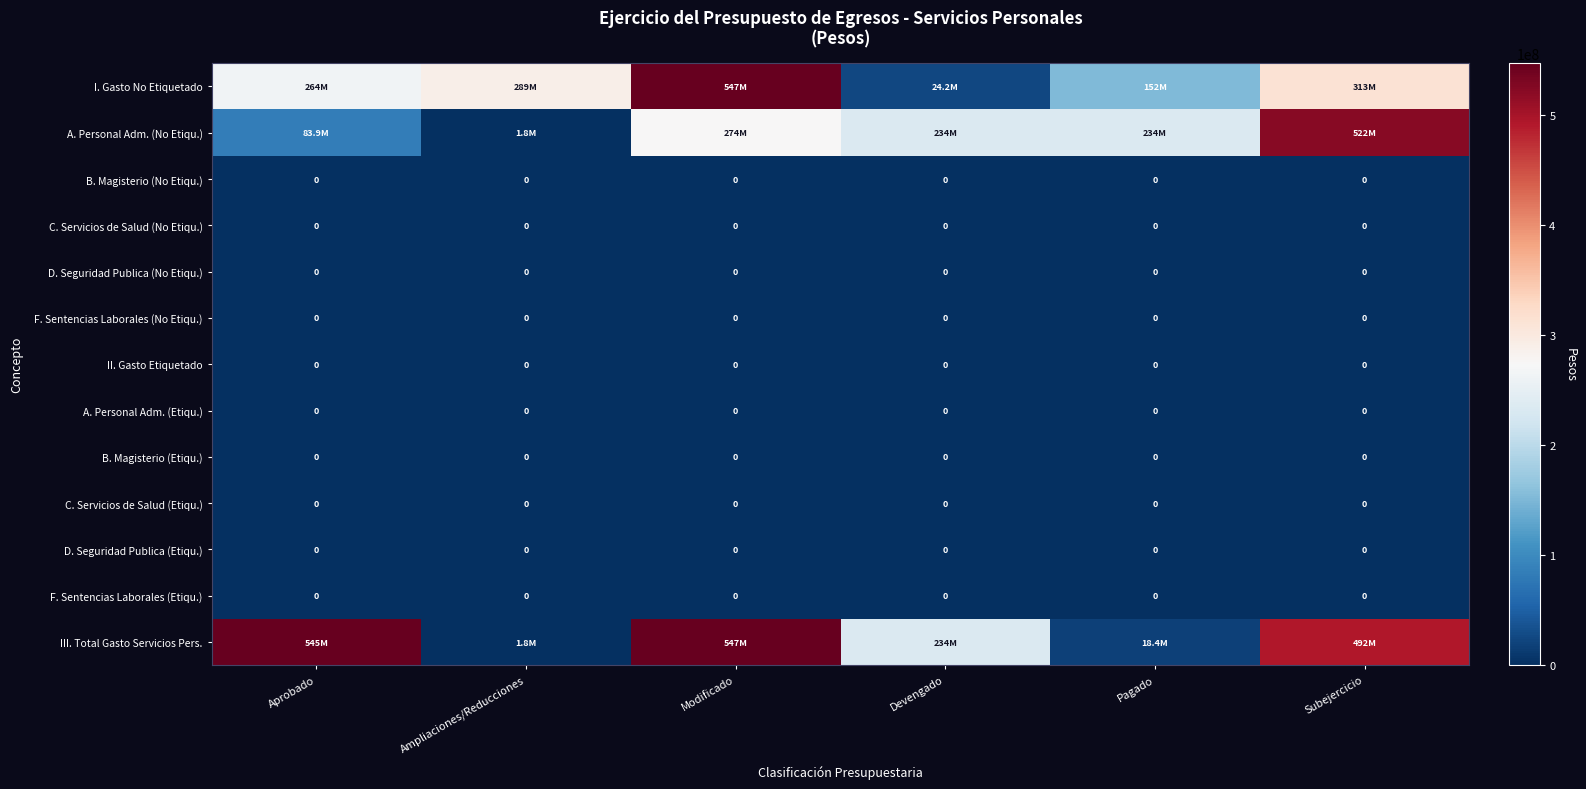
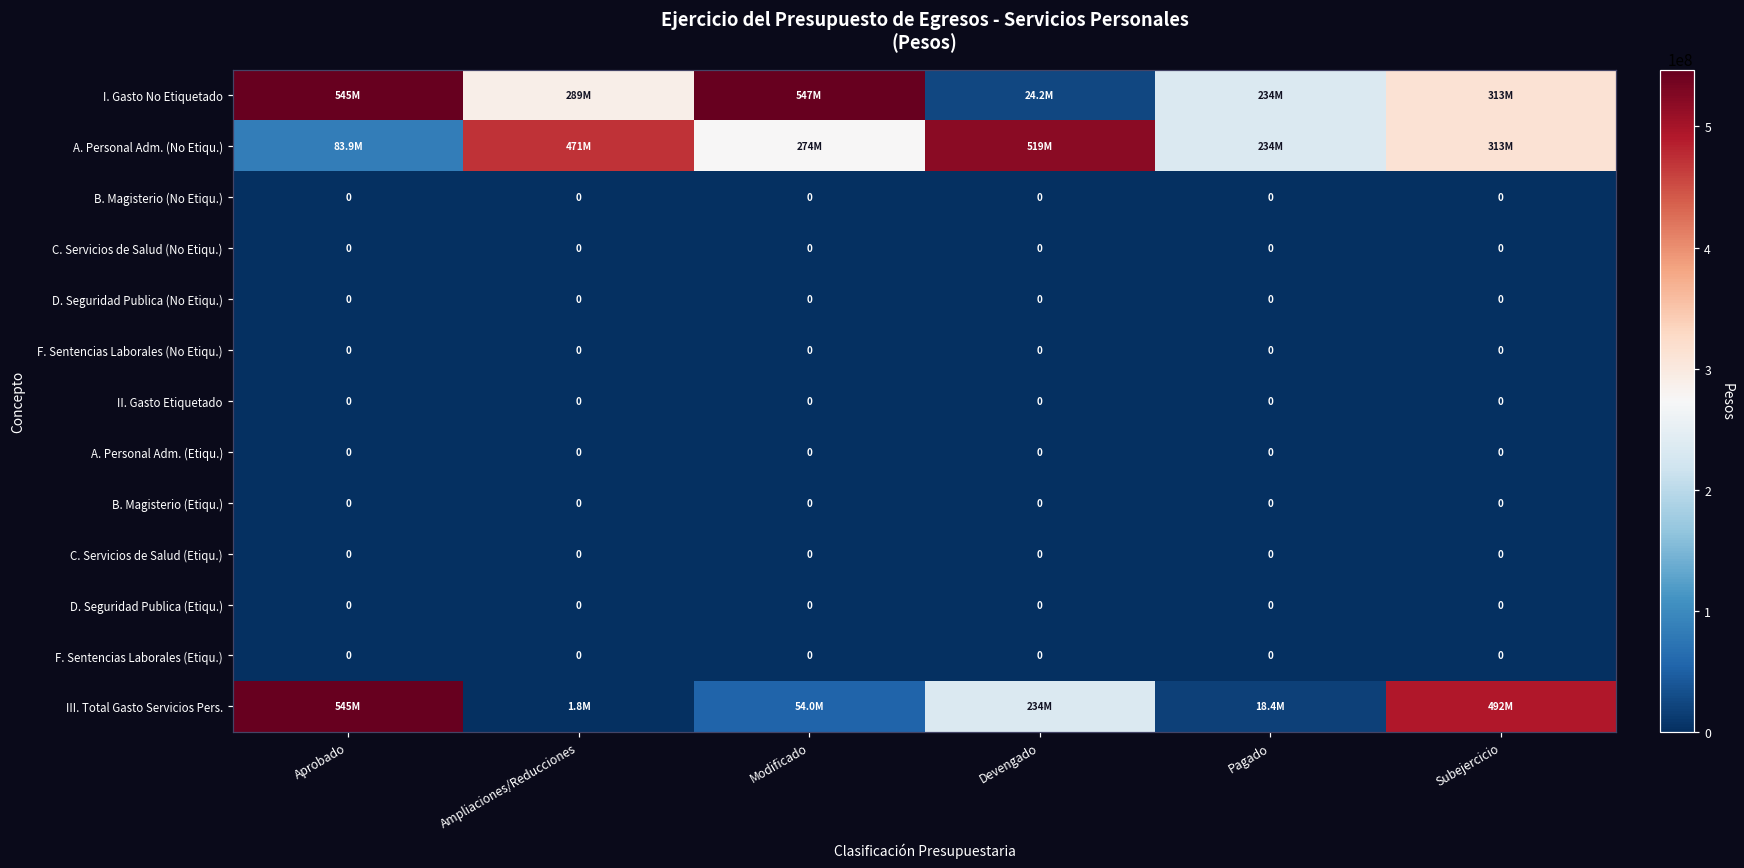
  {
    "I. Gasto No Etiquetado": {
-     "Aprobado": "264M",
+     "Aprobado": "545M",
      "Ampliaciones/Reducciones": "289M",
      "Modificado": "547M",
      "Devengado": "24.2M",
-     "Pagado": "152M",
+     "Pagado": "234M",
      "Subejercicio": "313M"
    },
    "A. Personal Adm. (No Etiqu.)": {
      "Aprobado": "83.9M",
-     "Ampliaciones/Reducciones": "1.8M",
+     "Ampliaciones/Reducciones": "471M",
      "Modificado": "274M",
-     "Devengado": "234M",
+     "Devengado": "519M",
      "Pagado": "234M",
-     "Subejercicio": "522M"
+     "Subejercicio": "313M"
    },
    "B. Magisterio (No Etiqu.)": {
      "Aprobado": "0",
      "Ampliaciones/Reducciones": "0",
      "Modificado": "0",
      "Devengado": "0",
      "Pagado": "0",
      "Subejercicio": "0"
    },
    "C. Servicios de Salud (No Etiqu.)": {
      "Aprobado": "0",
      "Ampliaciones/Reducciones": "0",
      "Modificado": "0",
      "Devengado": "0",
      "Pagado": "0",
      "Subejercicio": "0"
    },
    "D. Seguridad Publica (No Etiqu.)": {
      "Aprobado": "0",
      "Ampliaciones/Reducciones": "0",
      "Modificado": "0",
      "Devengado": "0",
      "Pagado": "0",
      "Subejercicio": "0"
    },
    "F. Sentencias Laborales (No Etiqu.)": {
      "Aprobado": "0",
      "Ampliaciones/Reducciones": "0",
      "Modificado": "0",
      "Devengado": "0",
      "Pagado": "0",
      "Subejercicio": "0"
    },
    "II. Gasto Etiquetado": {
      "Aprobado": "0",
      "Ampliaciones/Reducciones": "0",
      "Modificado": "0",
      "Devengado": "0",
      "Pagado": "0",
      "Subejercicio": "0"
    },
    "A. Personal Adm. (Etiqu.)": {
      "Aprobado": "0",
      "Ampliaciones/Reducciones": "0",
      "Modificado": "0",
      "Devengado": "0",
      "Pagado": "0",
      "Subejercicio": "0"
    },
    "B. Magisterio (Etiqu.)": {
      "Aprobado": "0",
      "Ampliaciones/Reducciones": "0",
      "Modificado": "0",
      "Devengado": "0",
      "Pagado": "0",
      "Subejercicio": "0"
    },
    "C. Servicios de Salud (Etiqu.)": {
      "Aprobado": "0",
      "Ampliaciones/Reducciones": "0",
      "Modificado": "0",
      "Devengado": "0",
      "Pagado": "0",
      "Subejercicio": "0"
    },
    "D. Seguridad Publica (Etiqu.)": {
      "Aprobado": "0",
      "Ampliaciones/Reducciones": "0",
      "Modificado": "0",
      "Devengado": "0",
      "Pagado": "0",
      "Subejercicio": "0"
    },
    "F. Sentencias Laborales (Etiqu.)": {
      "Aprobado": "0",
      "Ampliaciones/Reducciones": "0",
      "Modificado": "0",
      "Devengado": "0",
      "Pagado": "0",
      "Subejercicio": "0"
    },
    "III. Total Gasto Servicios Pers.": {
      "Aprobado": "545M",
      "Ampliaciones/Reducciones": "1.8M",
-     "Modificado": "547M",
+     "Modificado": "54.0M",
      "Devengado": "234M",
      "Pagado": "18.4M",
      "Subejercicio": "492M"
    }
  }
